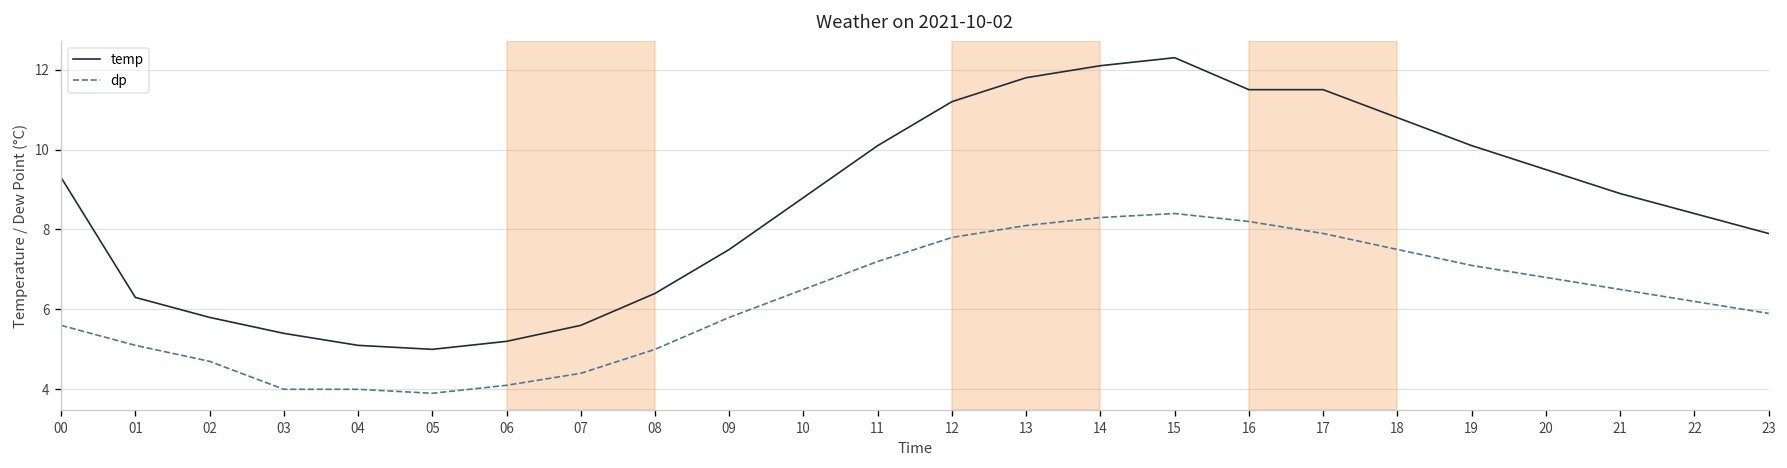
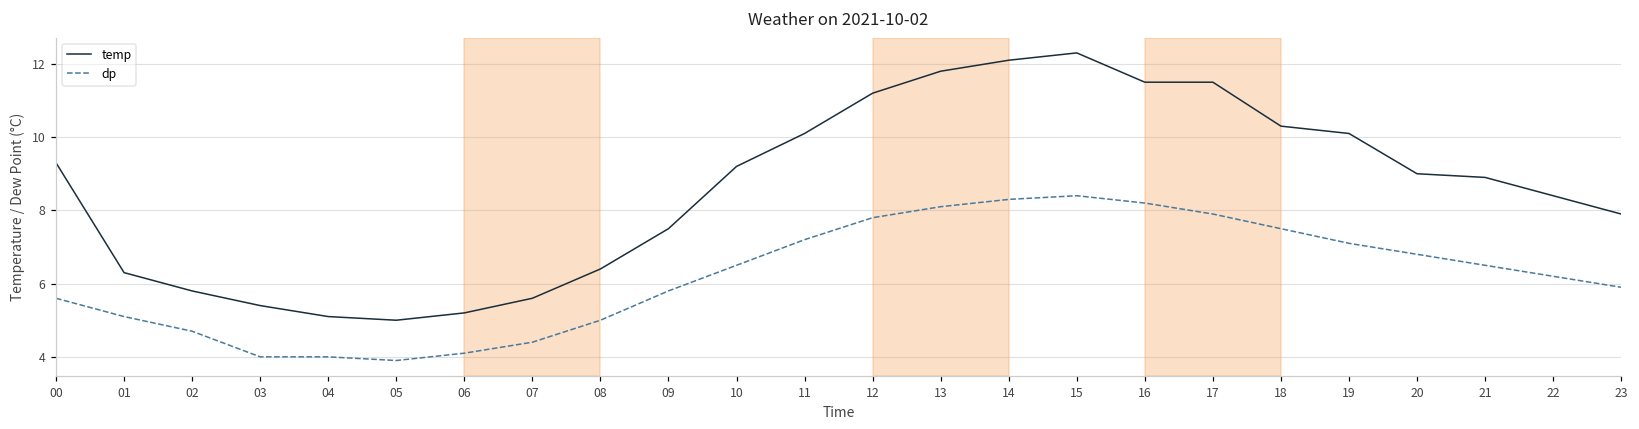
  {
    "temp": {
      "00": 9.3,
      "01": 6.3,
      "02": 5.8,
      "03": 5.4,
      "04": 5.1,
      "05": 5.0,
      "06": 5.2,
      "07": 5.6,
      "08": 6.4,
      "09": 7.5,
-     "10": 8.8,
+     "10": 9.2,
      "11": 10.1,
      "12": 11.2,
      "13": 11.8,
      "14": 12.1,
      "15": 12.3,
      "16": 11.5,
      "17": 11.5,
-     "18": 10.8,
+     "18": 10.3,
      "19": 10.1,
-     "20": 9.5,
+     "20": 9.0,
      "21": 8.9,
      "22": 8.4,
      "23": 7.9
    },
    "dp": {
      "00": 5.6,
      "01": 5.1,
      "02": 4.7,
      "03": 4.0,
      "04": 4.0,
      "05": 3.9,
      "06": 4.1,
      "07": 4.4,
      "08": 5.0,
      "09": 5.8,
      "10": 6.5,
      "11": 7.2,
      "12": 7.8,
      "13": 8.1,
      "14": 8.3,
      "15": 8.4,
      "16": 8.2,
      "17": 7.9,
      "18": 7.5,
      "19": 7.1,
      "20": 6.8,
      "21": 6.5,
      "22": 6.2,
      "23": 5.9
    }
  }
